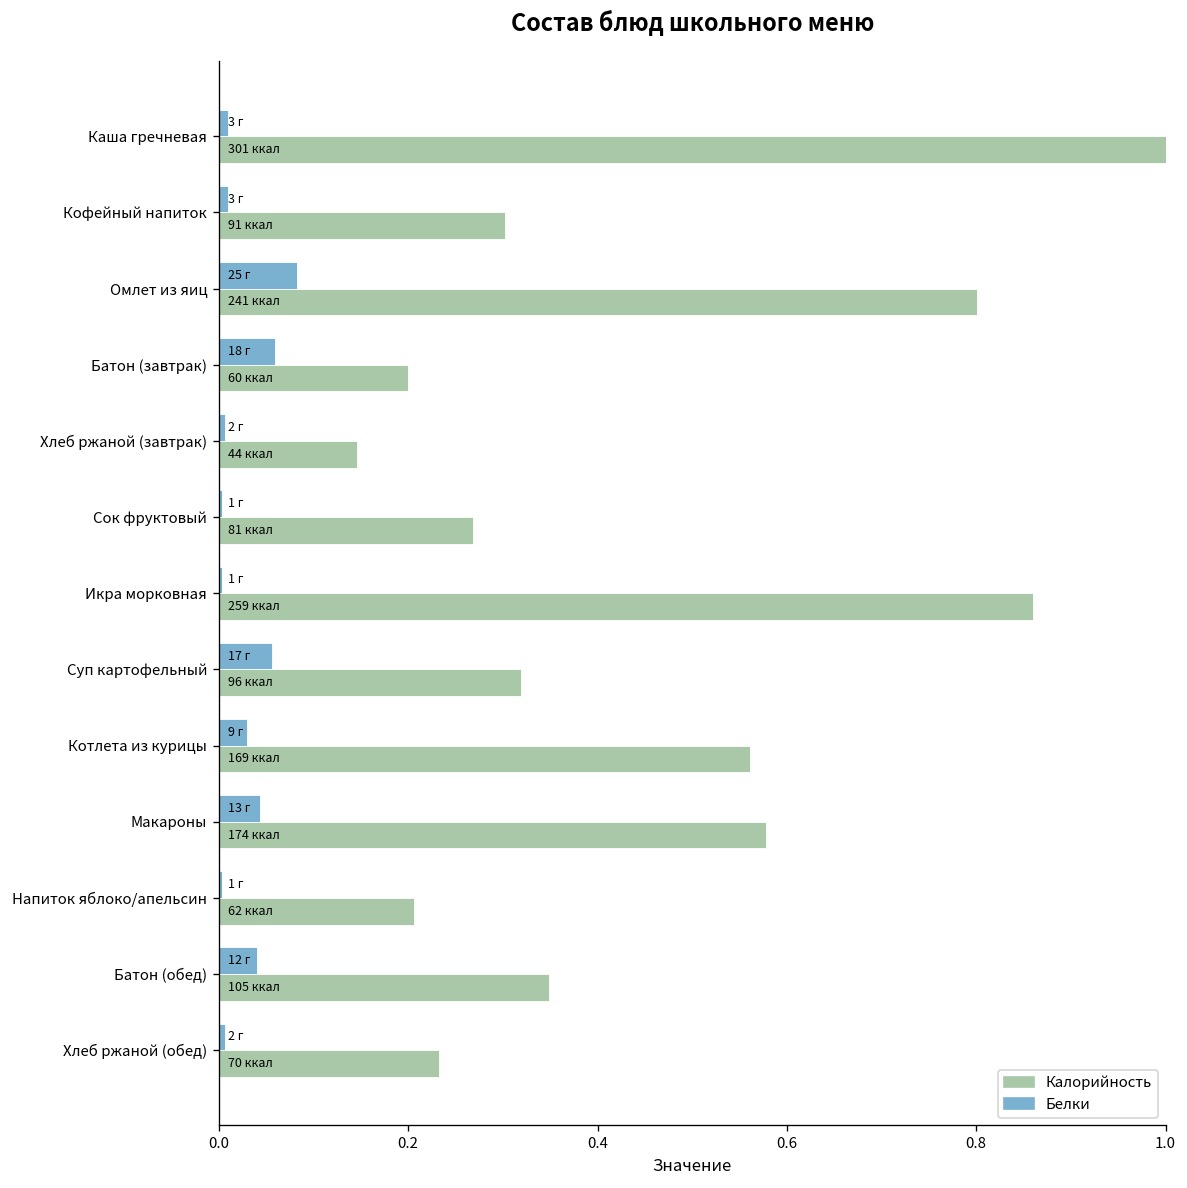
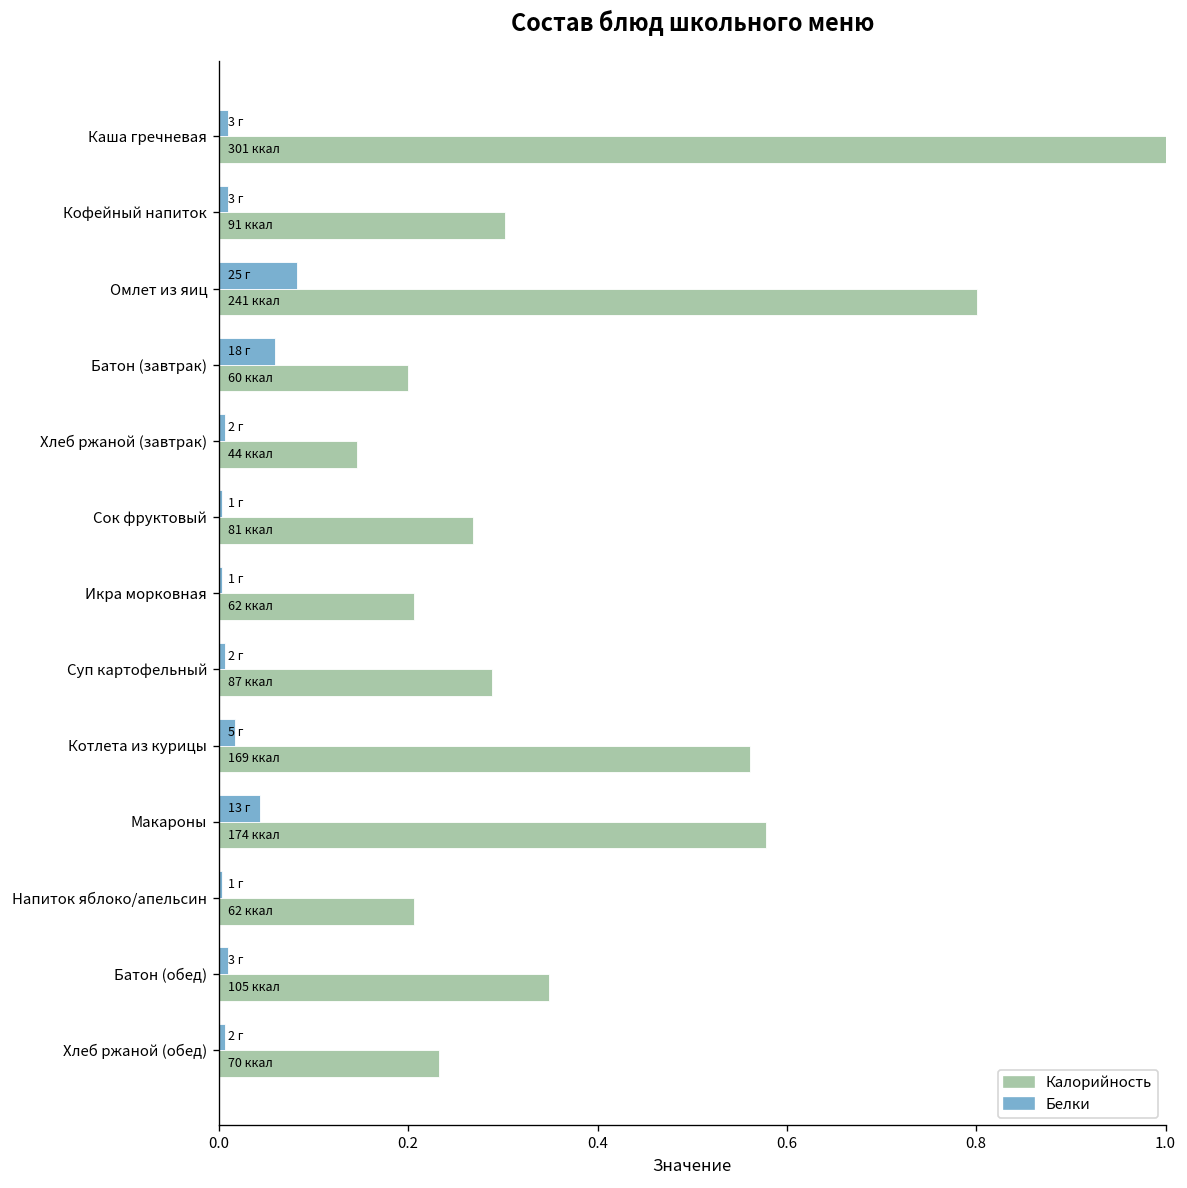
  {
    "Калорийность": {
-     "Икра морковная": 259,
-     "Суп картофельный": 96
+     "Икра морковная": 62,
+     "Суп картофельный": 87
    },
    "Белки": {
-     "Суп картофельный": 17,
-     "Котлета из курицы": 9,
-     "Батон (обед)": 12
+     "Суп картофельный": 2,
+     "Котлета из курицы": 5,
+     "Батон (обед)": 3
    }
  }
